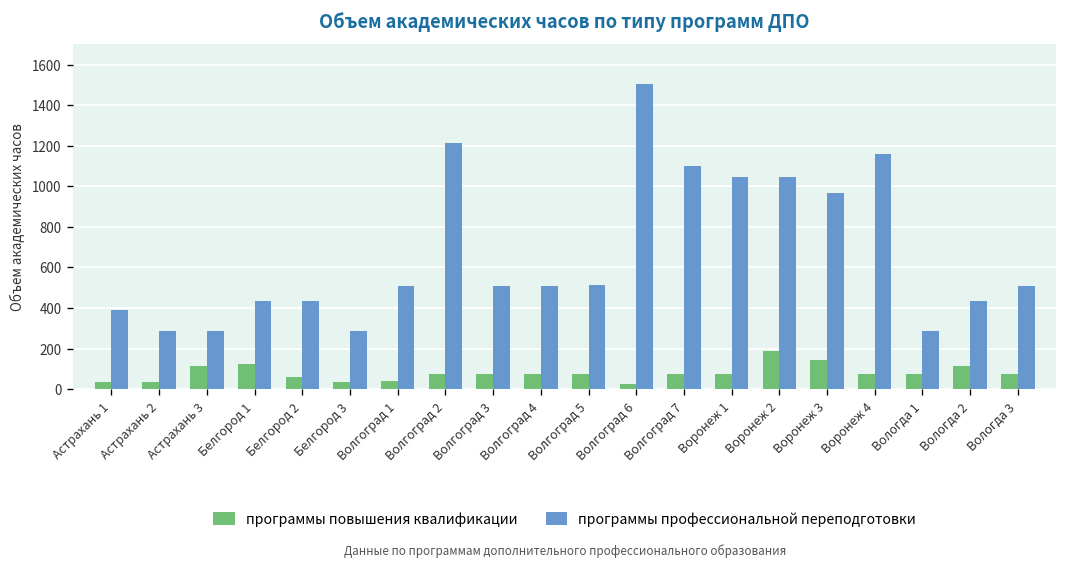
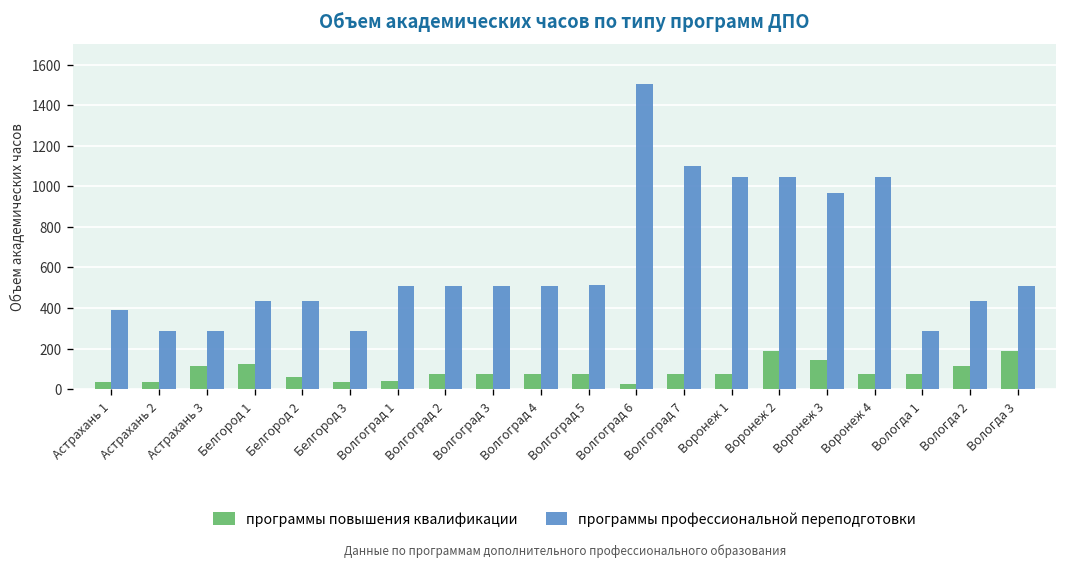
  {
    "программы повышения квалификации": {
      "Астрахань 1": 30,
      "Астрахань 2": 40,
      "Астрахань 3": 120,
      "Белгород 1": 120,
      "Белгород 2": 60,
      "Белгород 3": 40,
      "Волгоград 1": 40,
      "Волгоград 2": 70,
      "Волгоград 3": 70,
      "Волгоград 4": 70,
      "Волгоград 5": 70,
      "Волгоград 6": 20,
      "Волгоград 7": 70,
      "Воронеж 1": 70,
      "Воронеж 2": 190,
      "Воронеж 3": 140,
      "Воронеж 4": 70,
      "Вологда 1": 70,
      "Вологда 2": 110,
-     "Вологда 3": 70
+     "Вологда 3": 190
    },
    "программы профессиональной переподготовки": {
      "Астрахань 1": 390,
      "Астрахань 2": 290,
      "Астрахань 3": 290,
      "Белгород 1": 430,
      "Белгород 2": 430,
      "Белгород 3": 290,
      "Волгоград 1": 510,
-     "Волгоград 2": 1210,
+     "Волгоград 2": 510,
      "Волгоград 3": 510,
      "Волгоград 4": 510,
      "Волгоград 5": 510,
      "Волгоград 6": 1500,
      "Волгоград 7": 1100,
      "Воронеж 1": 1050,
      "Воронеж 2": 1050,
      "Воронеж 3": 970,
-     "Воронеж 4": 1160,
+     "Воронеж 4": 1050,
      "Вологда 1": 290,
      "Вологда 2": 430,
      "Вологда 3": 510
    }
  }
